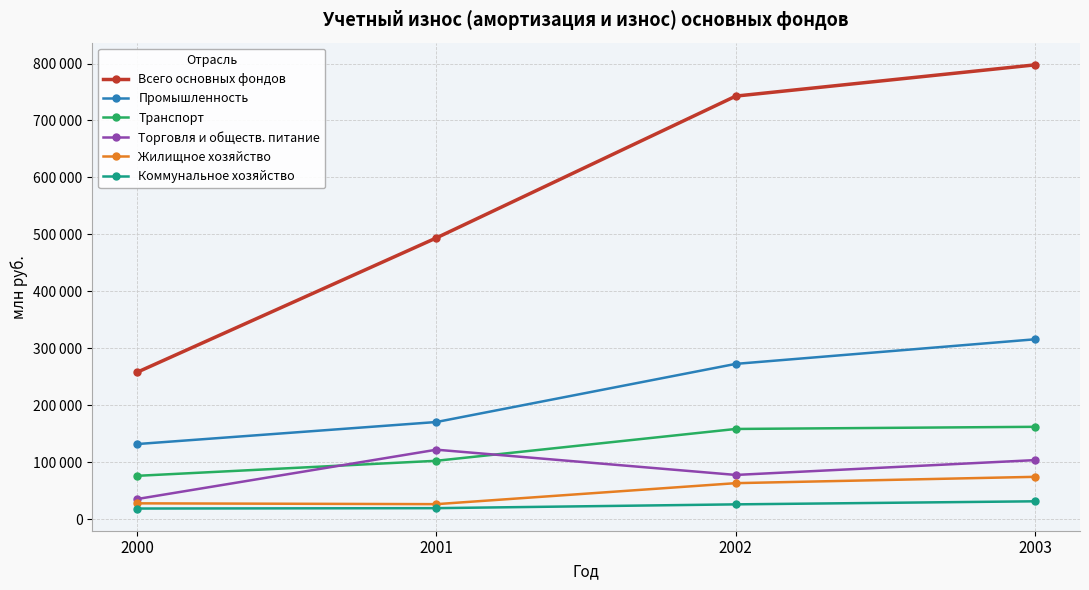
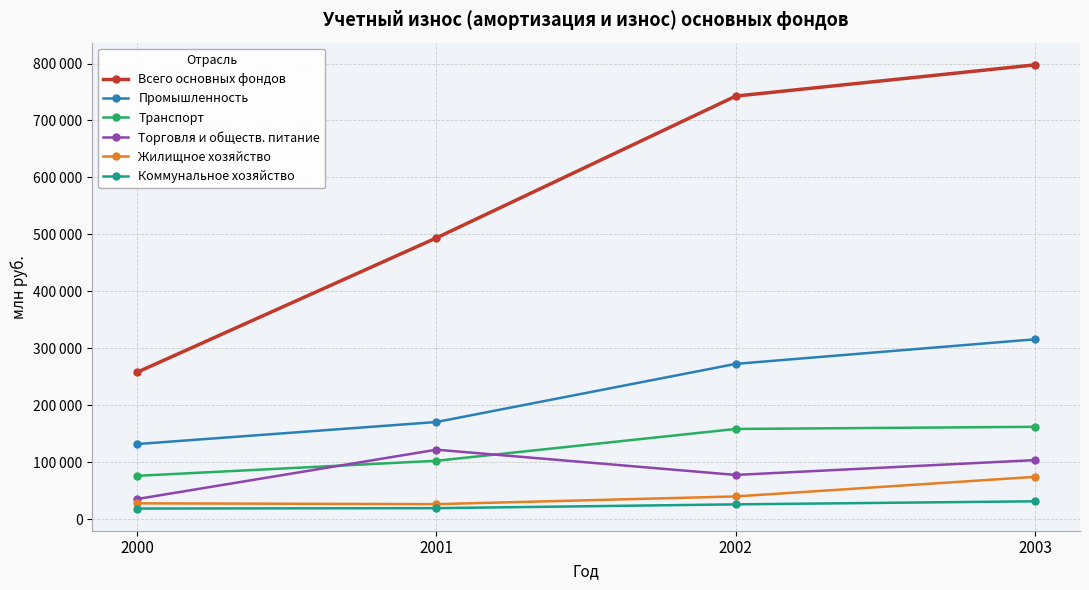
  {
    "Всего основных фондов": {
      "2000": 260000,
      "2001": 490000,
      "2002": 740000,
      "2003": 800000
    },
    "Промышленность": {
      "2000": 130000,
      "2001": 170000,
      "2002": 270000,
      "2003": 320000
    },
    "Торговля и обществ. питание": {
      "2000": 40000,
      "2001": 120000,
      "2002": 80000,
      "2003": 100000
    },
    "Жилищное хозяйство": {
      "2000": 30000,
      "2001": 30000,
-     "2002": 60000,
+     "2002": 40000,
      "2003": 70000
    }
  }
